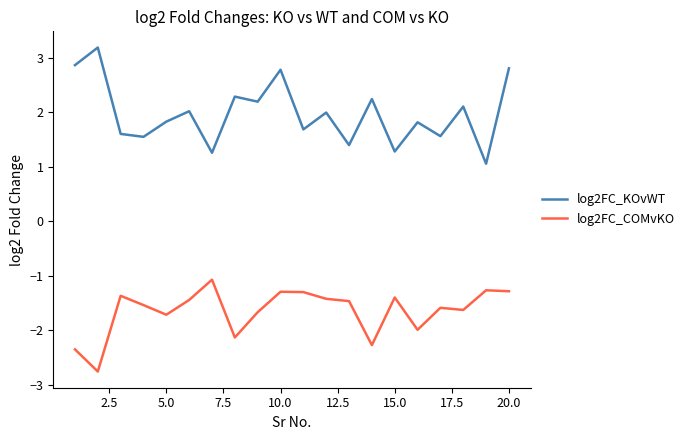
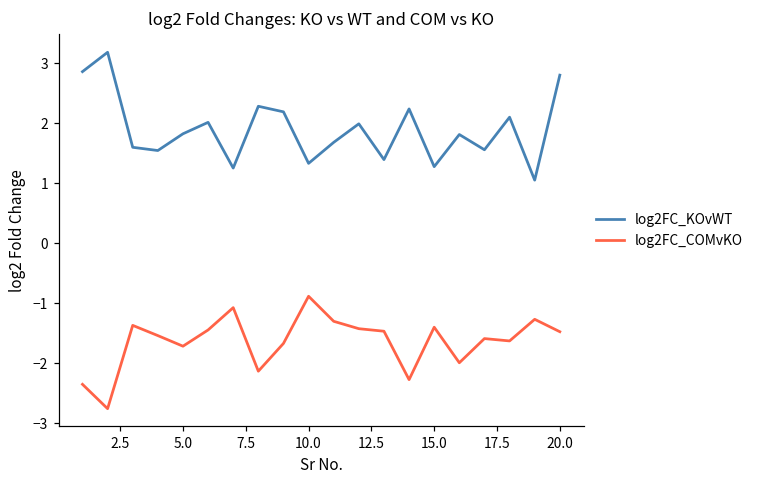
  {
    "log2FC_KOvWT": {
      "5.0": 1.8,
-     "10.0": 2.8,
+     "10.0": 1.3,
      "15.0": 1.3,
      "20.0": 2.8
    },
    "log2FC_COMvKO": {
      "5.0": -1.7,
-     "10.0": -1.3,
+     "10.0": -0.9,
      "15.0": -1.4,
-     "20.0": -1.3
+     "20.0": -1.5
    }
  }
